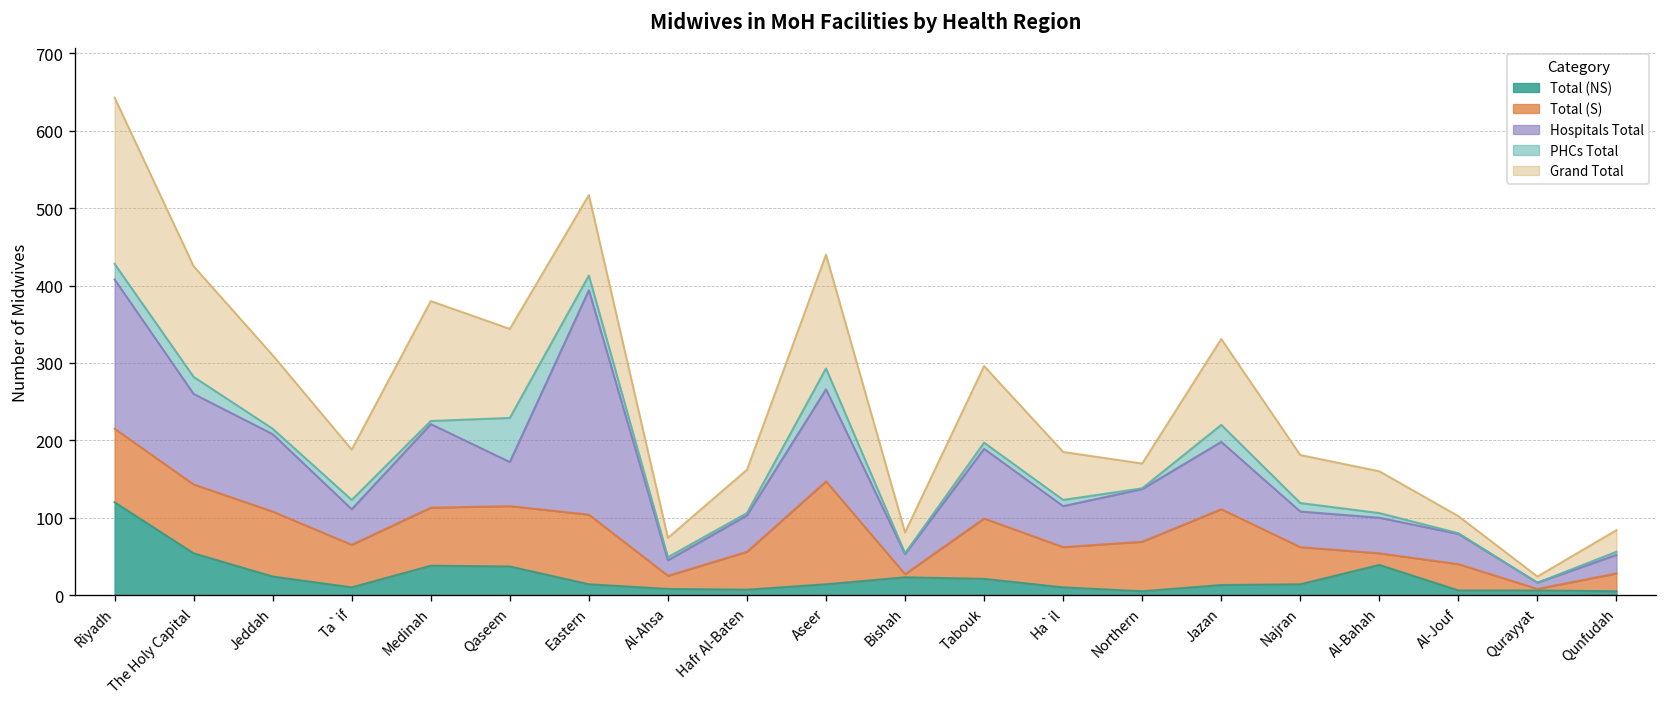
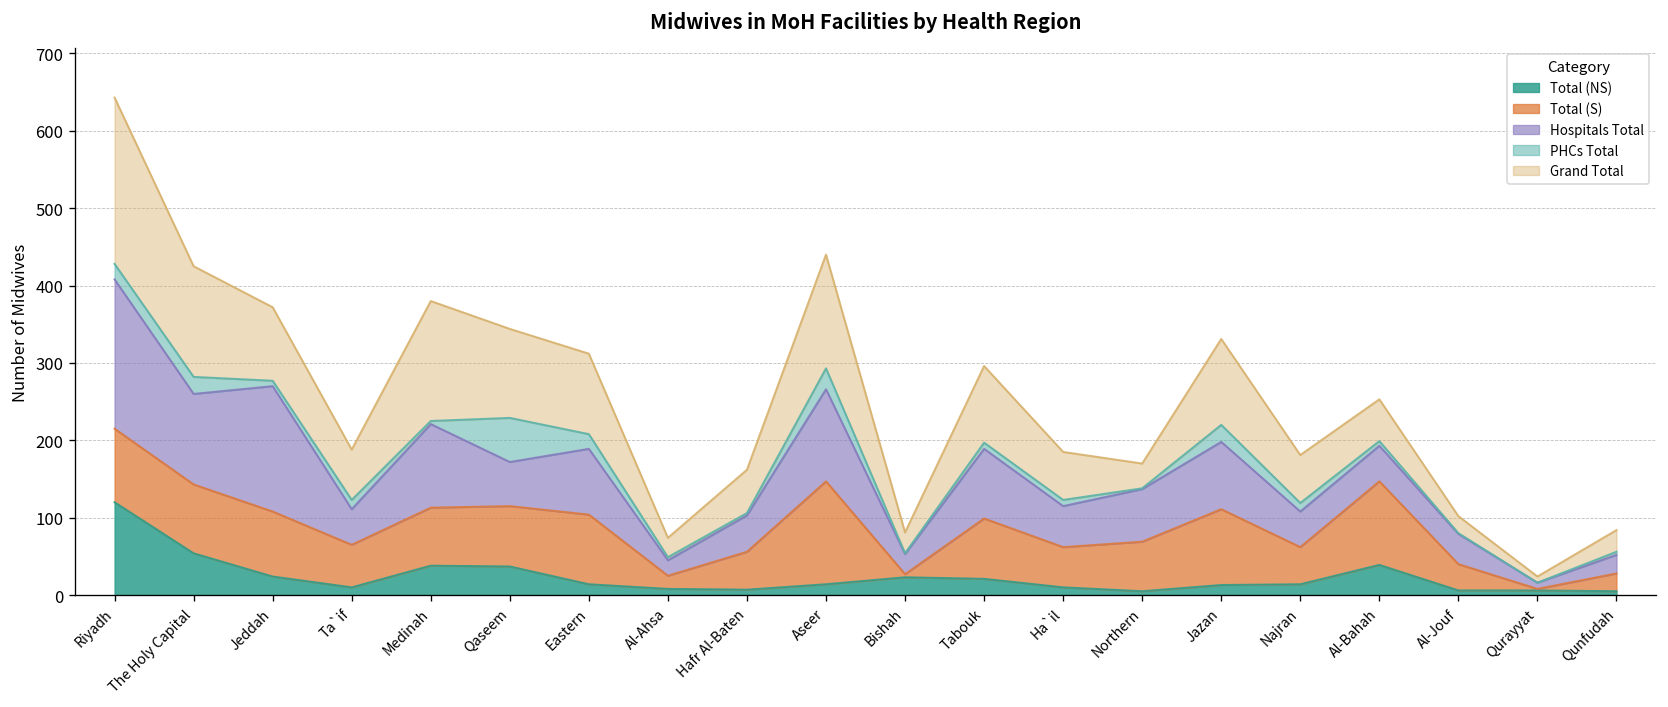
  {
    "Total (S)": {
      "Riyadh": 100,
      "The Holy Capital": 90,
      "Jeddah": 80,
      "Ta`if": 60,
      "Medinah": 80,
      "Qaseem": 80,
      "Eastern": 90,
      "Al-Ahsa": 20,
      "Hafr Al-Baten": 50,
      "Aseer": 130,
      "Bishah": 0,
      "Tabouk": 80,
      "Ha`il": 50,
      "Northern": 60,
      "Jazan": 100,
      "Najran": 50,
-     "Al-Bahah": 20,
+     "Al-Bahah": 110,
      "Al-Jouf": 30,
      "Qunfudah": 20
    },
    "Hospitals Total": {
      "Riyadh": 190,
      "The Holy Capital": 120,
-     "Jeddah": 100,
+     "Jeddah": 160,
      "Ta`if": 50,
      "Qaseem": 60,
-     "Eastern": 290,
+     "Eastern": 90,
      "Al-Ahsa": 20,
      "Aseer": 120,
      "Tabouk": 90,
      "Ha`il": 50,
      "Jazan": 90,
      "Najran": 50,
      "Al-Bahah": 50,
      "Qunfudah": 20
    },
    "Grand Total": {
      "Riyadh": 220,
      "The Holy Capital": 140,
      "Jeddah": 100,
      "Ta`if": 70,
      "Medinah": 160,
      "Qaseem": 120,
      "Eastern": 100,
      "Al-Ahsa": 30,
      "Hafr Al-Baten": 60,
      "Aseer": 150,
      "Bishah": 30,
      "Tabouk": 100,
      "Ha`il": 60,
      "Northern": 30,
      "Jazan": 110,
      "Najran": 60,
      "Al-Bahah": 50,
      "Al-Jouf": 20,
      "Qurayyat": 10,
      "Qunfudah": 30
    }
  }
